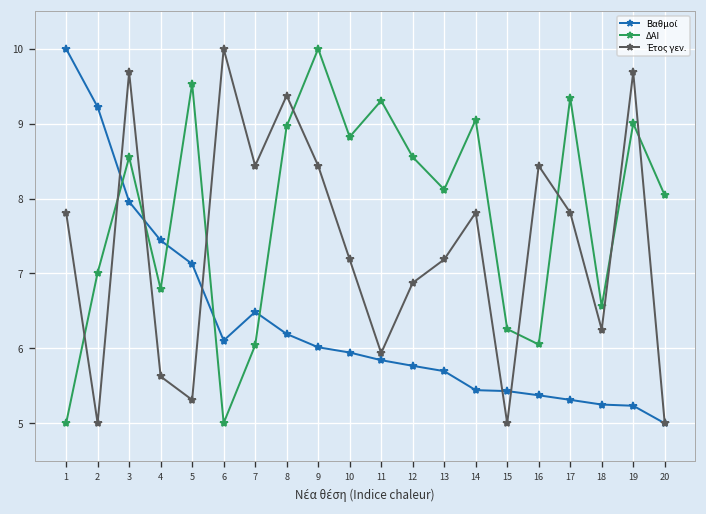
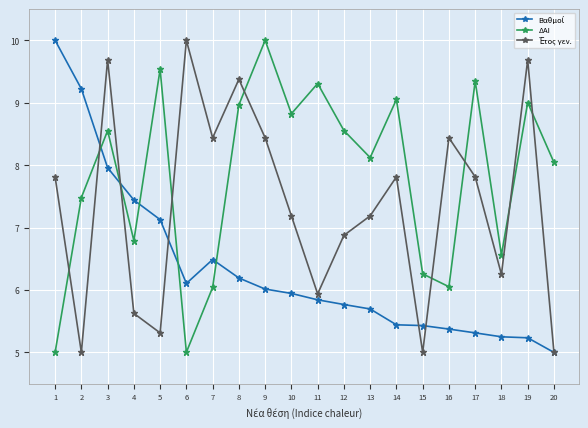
  {
    "Βαθμοί": {
      "1": 10.0,
      "2": 9.2,
      "3": 8.0,
      "4": 7.4,
      "5": 7.1,
      "6": 6.1,
      "7": 6.5,
      "8": 6.2,
      "9": 6.0,
      "10": 5.9,
      "11": 5.8,
      "12": 5.8,
      "13": 5.7,
      "14": 5.4,
      "15": 5.4,
      "16": 5.4,
      "17": 5.3,
      "18": 5.3,
      "19": 5.2
    },
    "ΔΑΙ": {
      "1": 5.0,
-     "2": 7.0,
+     "2": 7.5,
      "3": 8.6,
      "4": 6.8,
      "5": 9.5,
      "6": 5.0,
      "7": 6.0,
      "8": 9.0,
      "9": 10.0,
      "10": 8.8,
      "11": 9.3,
      "12": 8.6,
      "13": 8.1,
      "14": 9.1,
      "15": 6.3,
      "16": 6.1,
      "17": 9.3,
      "18": 6.6,
      "19": 9.0,
      "20": 8.0
    },
    "Έτος γεν.": {
      "1": 7.8,
      "2": 5.0,
      "3": 9.7,
      "4": 5.6,
      "5": 5.3,
      "6": 10.0,
      "7": 8.4,
      "8": 9.4,
      "9": 8.4,
      "10": 7.2,
      "11": 5.9,
      "12": 6.9,
      "13": 7.2,
      "14": 7.8,
      "15": 5.0,
      "16": 8.4,
      "17": 7.8,
      "18": 6.3,
      "19": 9.7
    }
  }
